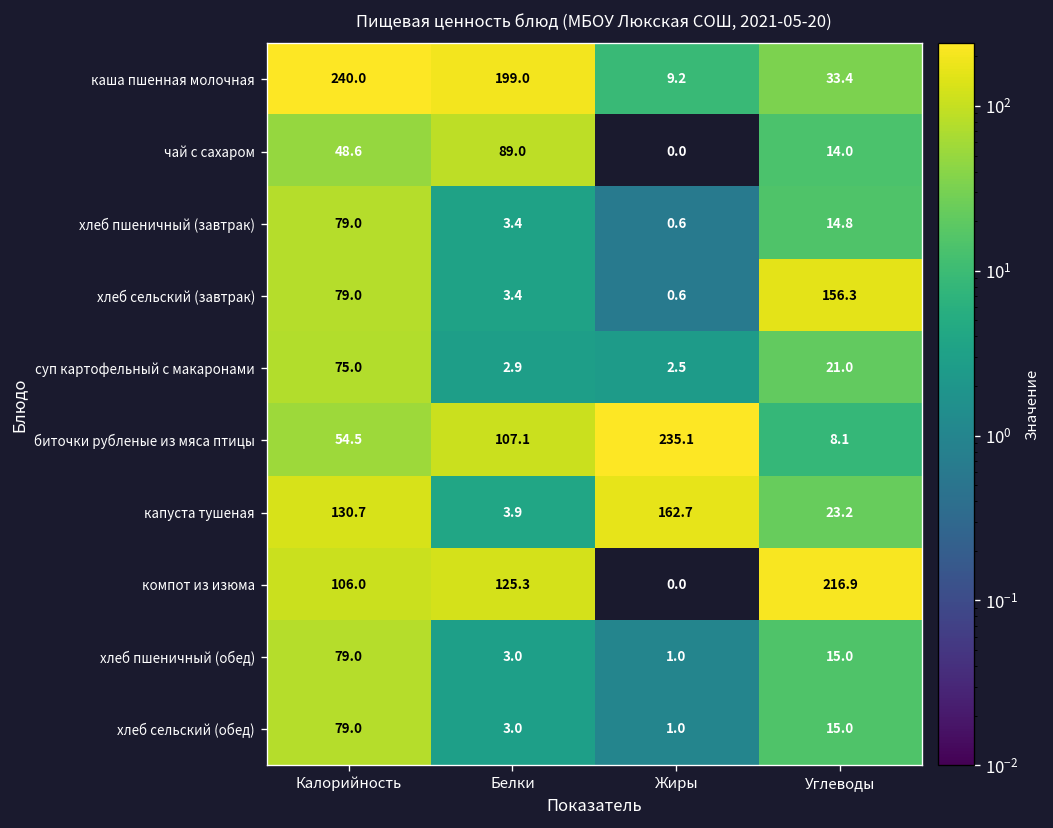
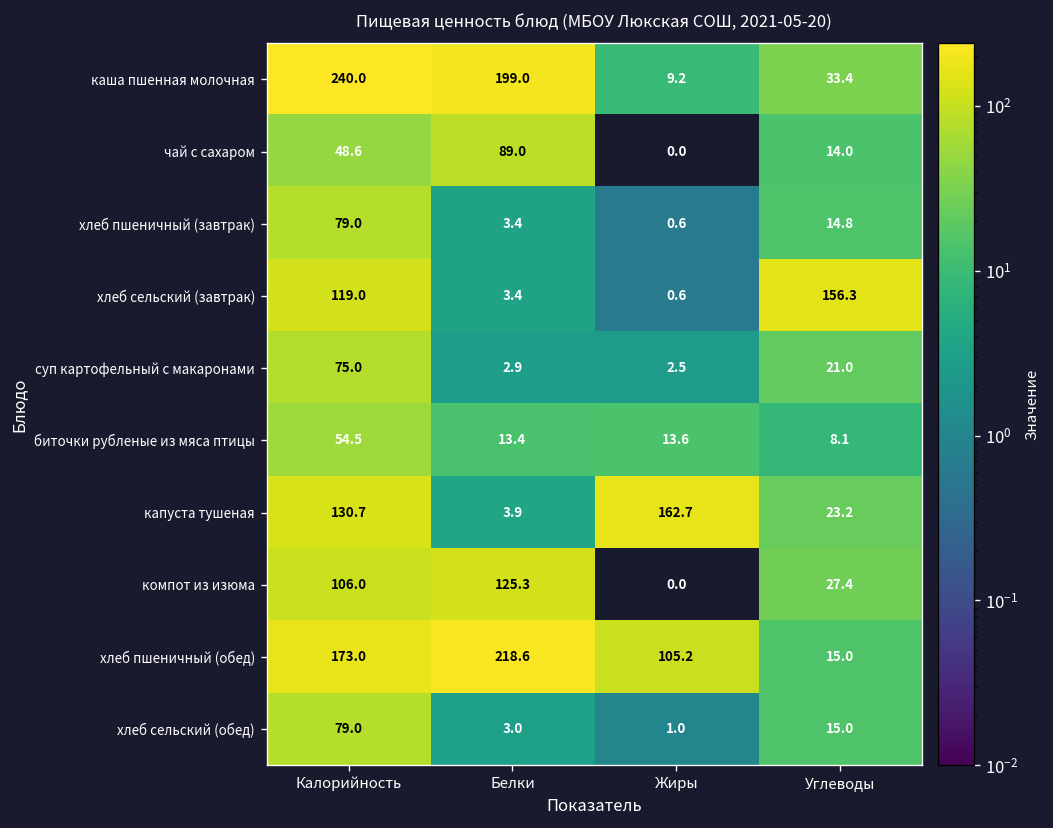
  {
    "каша пшенная молочная": {
      "Калорийность": 240.0,
      "Белки": 199.0,
      "Жиры": 9.2,
      "Углеводы": 33.4
    },
    "чай с сахаром": {
      "Калорийность": 48.6,
      "Белки": 89.0,
      "Жиры": 0.0,
      "Углеводы": 14.0
    },
    "хлеб пшеничный (завтрак)": {
      "Калорийность": 79.0,
      "Белки": 3.4,
      "Жиры": 0.6,
      "Углеводы": 14.8
    },
    "хлеб сельский (завтрак)": {
-     "Калорийность": 79.0,
+     "Калорийность": 119.0,
      "Белки": 3.4,
      "Жиры": 0.6,
      "Углеводы": 156.3
    },
    "суп картофельный с макаронами": {
      "Калорийность": 75.0,
      "Белки": 2.9,
      "Жиры": 2.5,
      "Углеводы": 21.0
    },
    "биточки рубленые из мяса птицы": {
      "Калорийность": 54.5,
-     "Белки": 107.1,
-     "Жиры": 235.1,
+     "Белки": 13.4,
+     "Жиры": 13.6,
      "Углеводы": 8.1
    },
    "капуста тушеная": {
      "Калорийность": 130.7,
      "Белки": 3.9,
      "Жиры": 162.7,
      "Углеводы": 23.2
    },
    "компот из изюма": {
      "Калорийность": 106.0,
      "Белки": 125.3,
      "Жиры": 0.0,
-     "Углеводы": 216.9
+     "Углеводы": 27.4
    },
    "хлеб пшеничный (обед)": {
-     "Калорийность": 79.0,
-     "Белки": 3.0,
-     "Жиры": 1.0,
+     "Калорийность": 173.0,
+     "Белки": 218.6,
+     "Жиры": 105.2,
      "Углеводы": 15.0
    },
    "хлеб сельский (обед)": {
      "Калорийность": 79.0,
      "Белки": 3.0,
      "Жиры": 1.0,
      "Углеводы": 15.0
    }
  }
